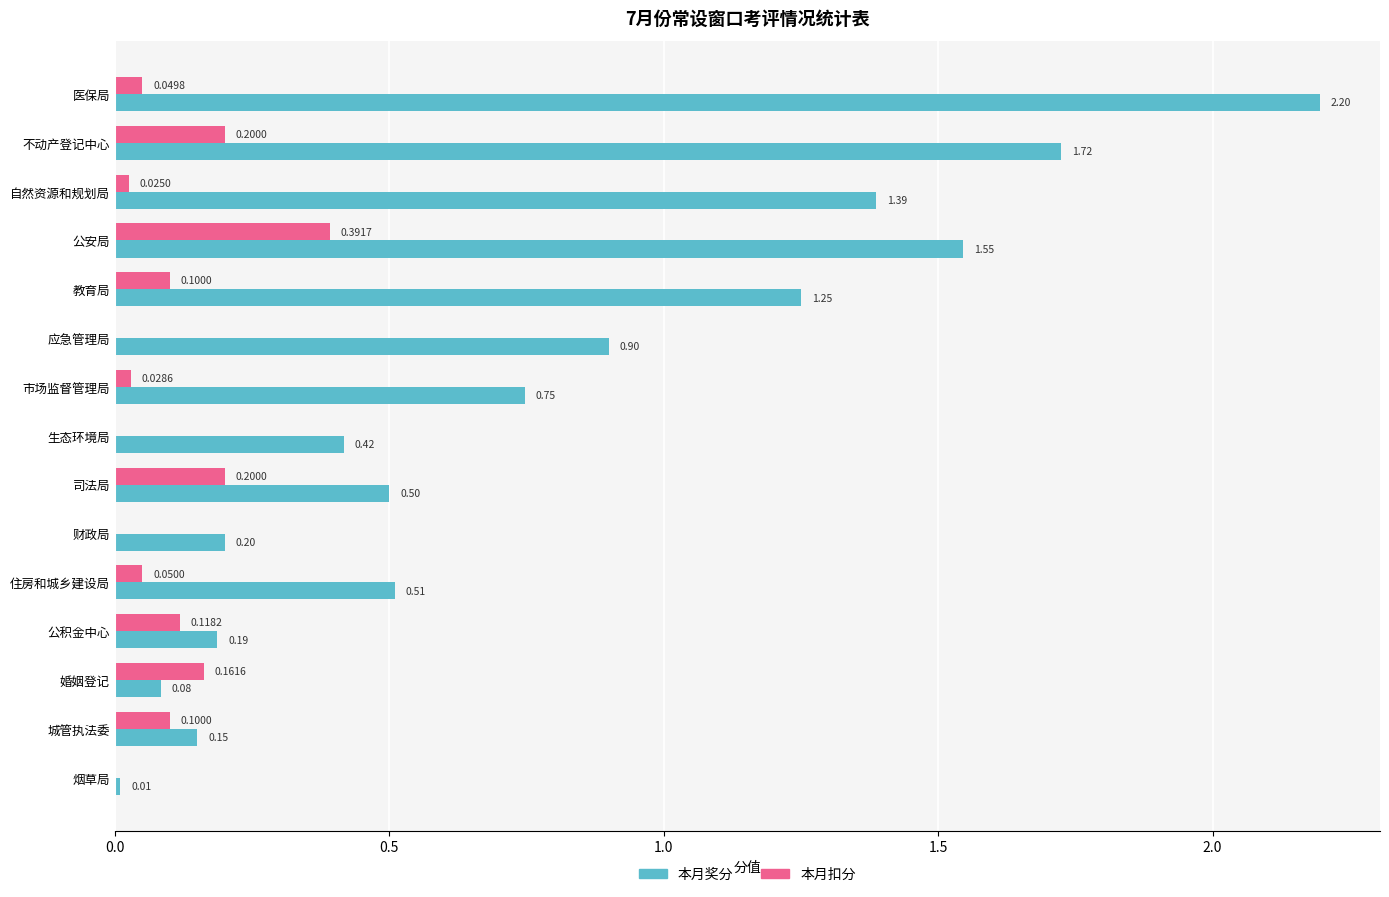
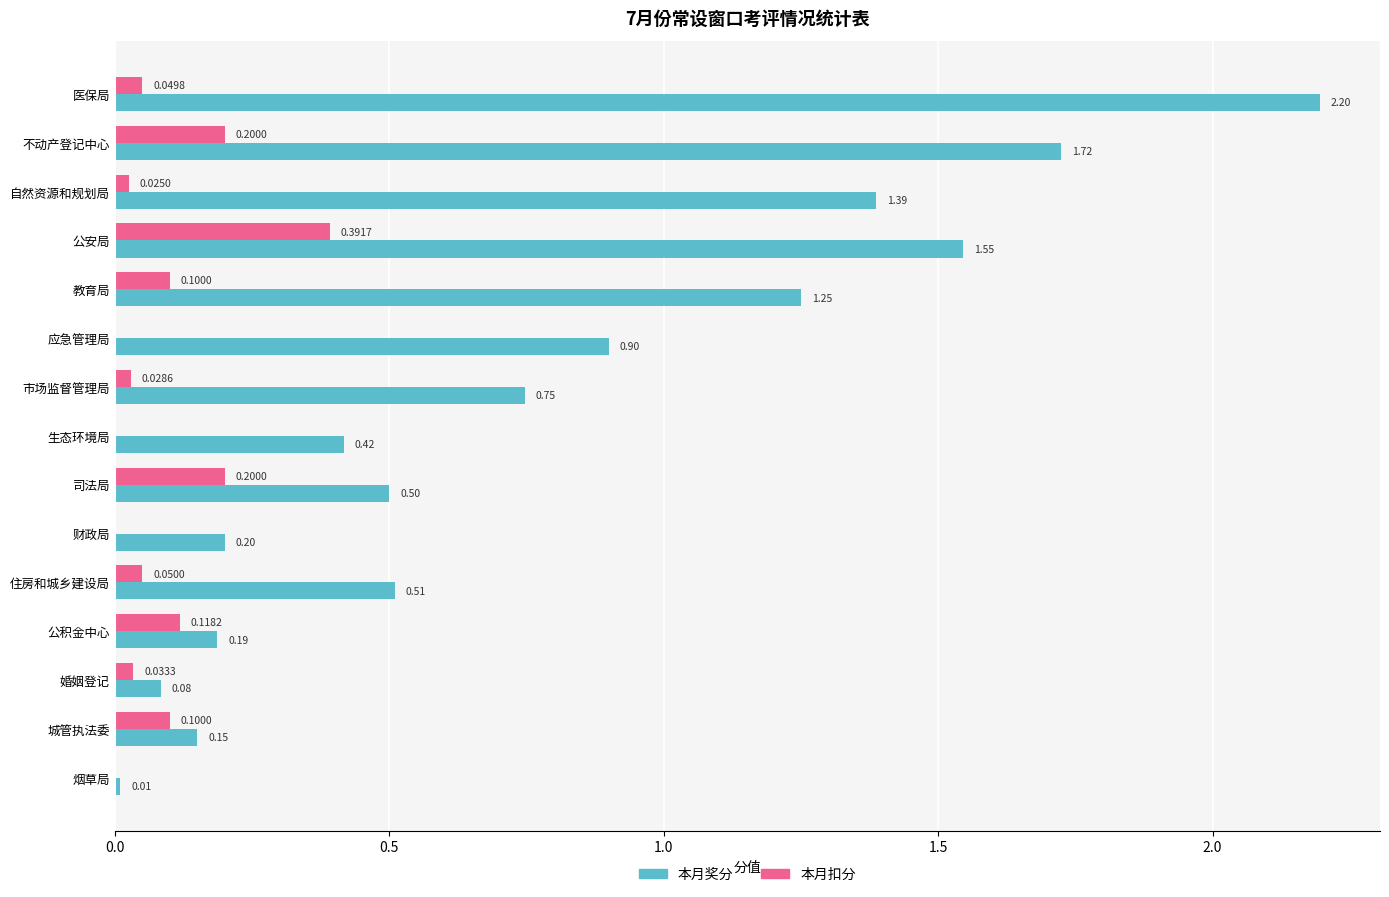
  {
    "本月奖分": {
      "医保局": 2.20,
      "不动产登记中心": 1.72,
      "自然资源和规划局": 1.39,
      "公安局": 1.55,
      "教育局": 1.25,
      "应急管理局": 0.90,
      "市场监督管理局": 0.75,
      "生态环境局": 0.42,
      "司法局": 0.50,
      "财政局": 0.20,
      "住房和城乡建设局": 0.51,
      "公积金中心": 0.19,
      "婚姻登记": 0.08,
      "城管执法委": 0.15,
      "烟草局": 0.01
    },
    "本月扣分": {
      "医保局": 0.0498,
      "不动产登记中心": 0.2000,
      "自然资源和规划局": 0.0250,
      "公安局": 0.3917,
      "教育局": 0.1000,
      "市场监督管理局": 0.0286,
      "司法局": 0.2000,
      "住房和城乡建设局": 0.0500,
      "公积金中心": 0.1182,
-     "婚姻登记": 0.1616,
+     "婚姻登记": 0.0333,
      "城管执法委": 0.1000
    }
  }
